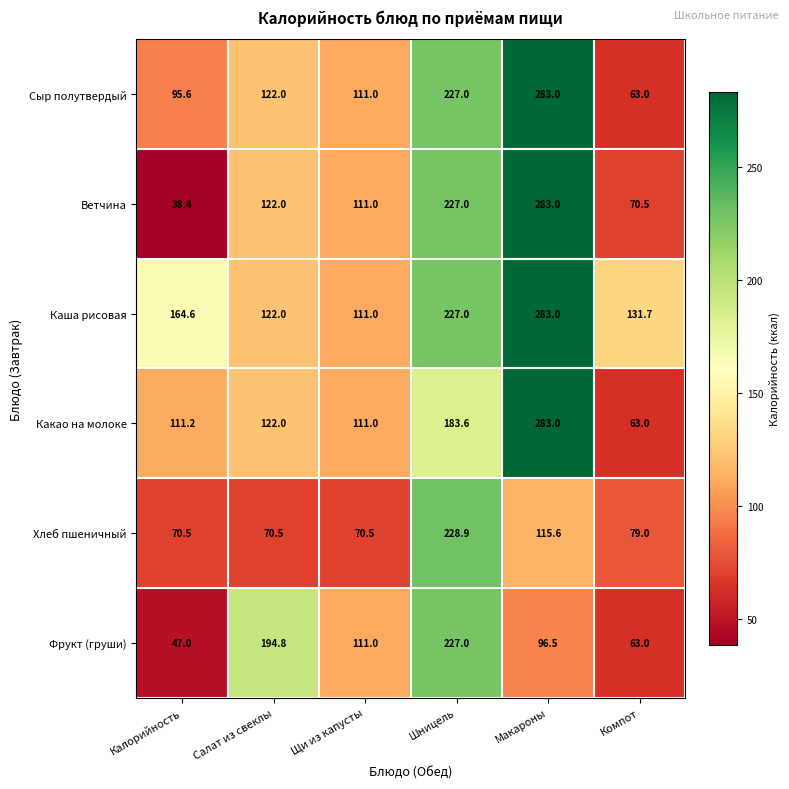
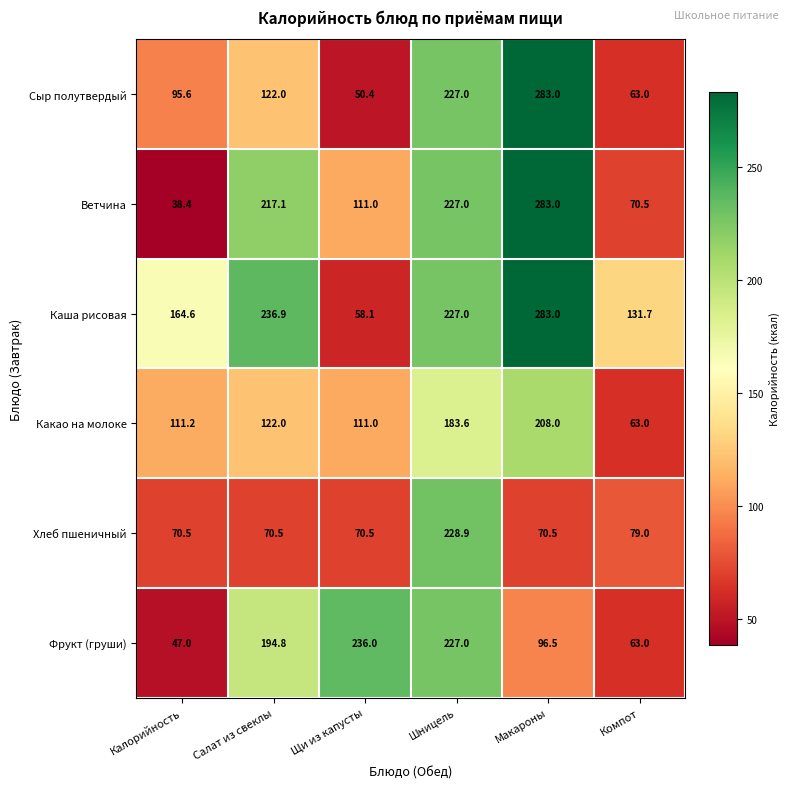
  {
    "Сыр полутвердый": {
      "Калорийность": 95.6,
      "Салат из свеклы": 122.0,
-     "Щи из капусты": 111.0,
+     "Щи из капусты": 50.4,
      "Шницель": 227.0,
      "Макароны": 283.0,
      "Компот": 63.0
    },
    "Ветчина": {
      "Калорийность": 38.4,
-     "Салат из свеклы": 122.0,
+     "Салат из свеклы": 217.1,
      "Щи из капусты": 111.0,
      "Шницель": 227.0,
      "Макароны": 283.0,
      "Компот": 70.5
    },
    "Каша рисовая": {
      "Калорийность": 164.6,
-     "Салат из свеклы": 122.0,
-     "Щи из капусты": 111.0,
+     "Салат из свеклы": 236.9,
+     "Щи из капусты": 58.1,
      "Шницель": 227.0,
      "Макароны": 283.0,
      "Компот": 131.7
    },
    "Какао на молоке": {
      "Калорийность": 111.2,
      "Салат из свеклы": 122.0,
      "Щи из капусты": 111.0,
      "Шницель": 183.6,
-     "Макароны": 283.0,
+     "Макароны": 208.0,
      "Компот": 63.0
    },
    "Хлеб пшеничный": {
      "Калорийность": 70.5,
      "Салат из свеклы": 70.5,
      "Щи из капусты": 70.5,
      "Шницель": 228.9,
-     "Макароны": 115.6,
+     "Макароны": 70.5,
      "Компот": 79.0
    },
    "Фрукт (груши)": {
      "Калорийность": 47.0,
      "Салат из свеклы": 194.8,
-     "Щи из капусты": 111.0,
+     "Щи из капусты": 236.0,
      "Шницель": 227.0,
      "Макароны": 96.5,
      "Компот": 63.0
    }
  }
